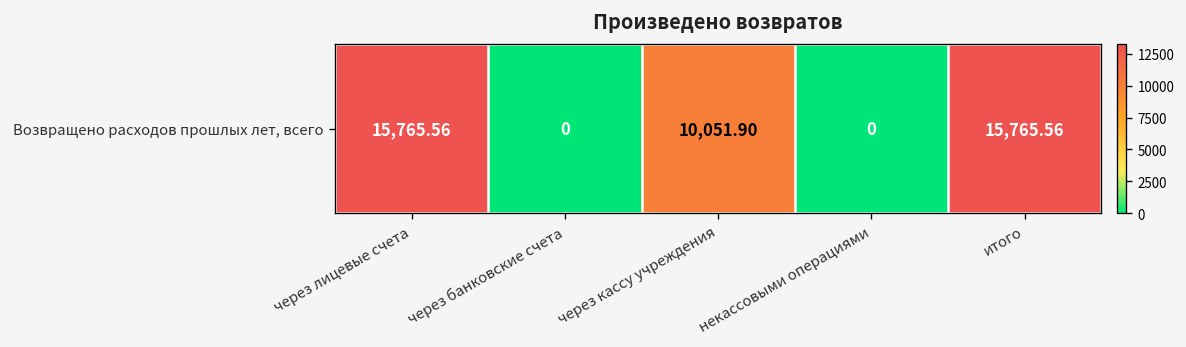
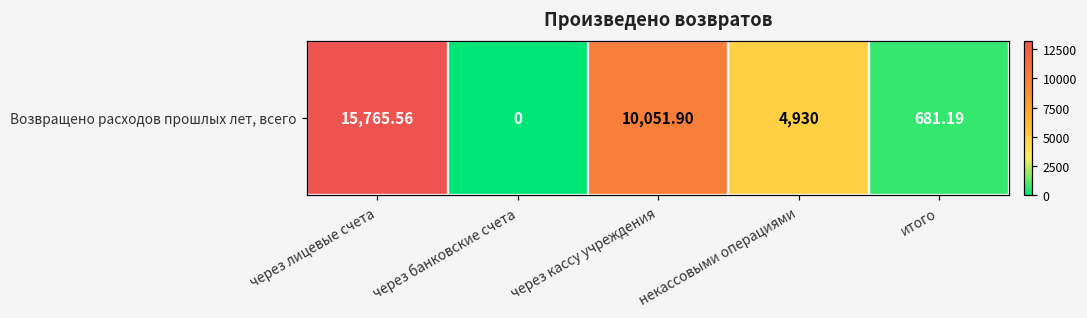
  {
    "Возвращено расходов прошлых лет, всего": {
      "через лицевые счета": "15,765.56",
      "через банковские счета": "0",
      "через кассу учреждения": "10,051.90",
-     "некассовыми операциями": "0",
-     "итого": "15,765.56"
+     "некассовыми операциями": "4,930",
+     "итого": "681.19"
    }
  }
